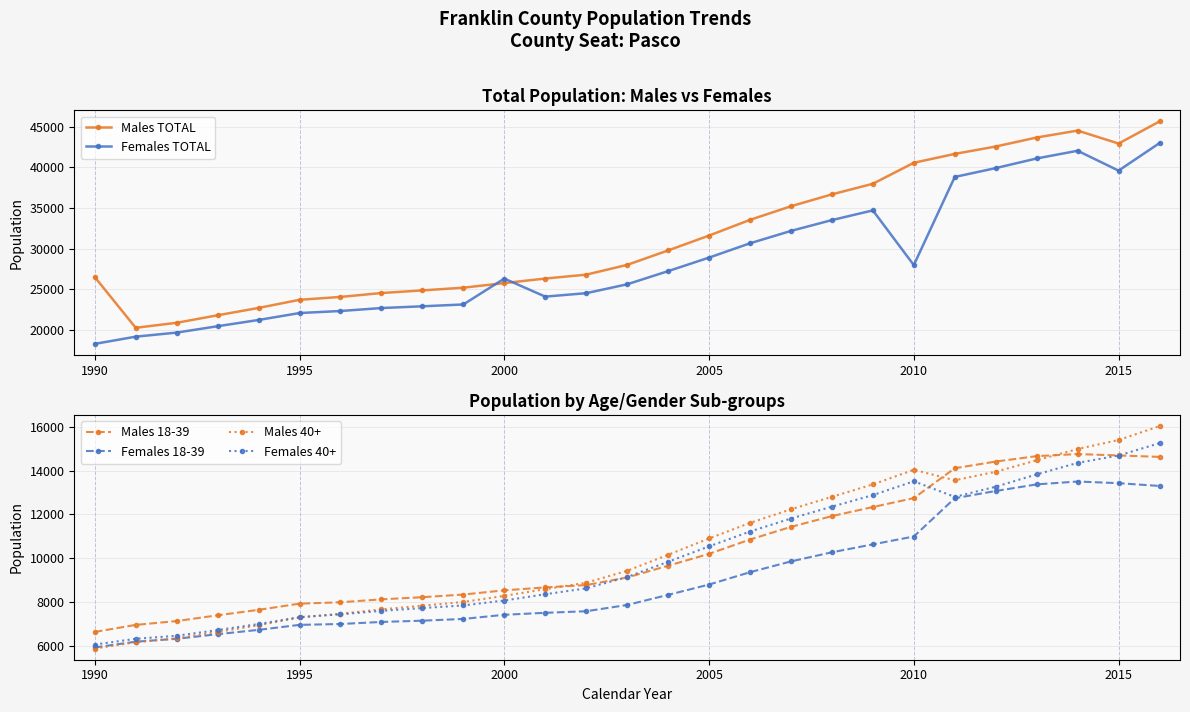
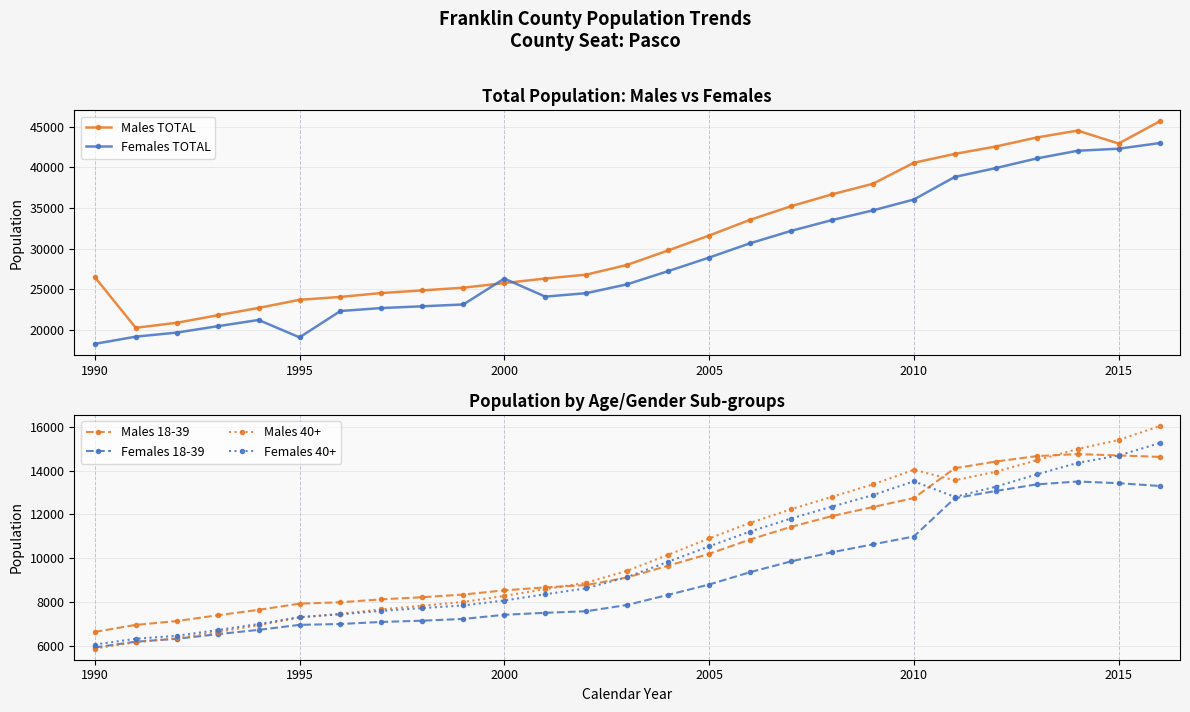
  {
    "Total Population: Males vs Females": {
      "Males TOTAL": {
        "1990": 26000,
        "1995": 24000,
        "2000": 26000,
        "2005": 32000,
        "2010": 41000,
        "2015": 43000
      },
      "Females TOTAL": {
        "1990": 18000,
-       "1995": 22000,
+       "1995": 19000,
        "2000": 26000,
        "2005": 29000,
-       "2010": 28000,
-       "2015": 40000
+       "2010": 36000,
+       "2015": 42000
      }
    }
  }
